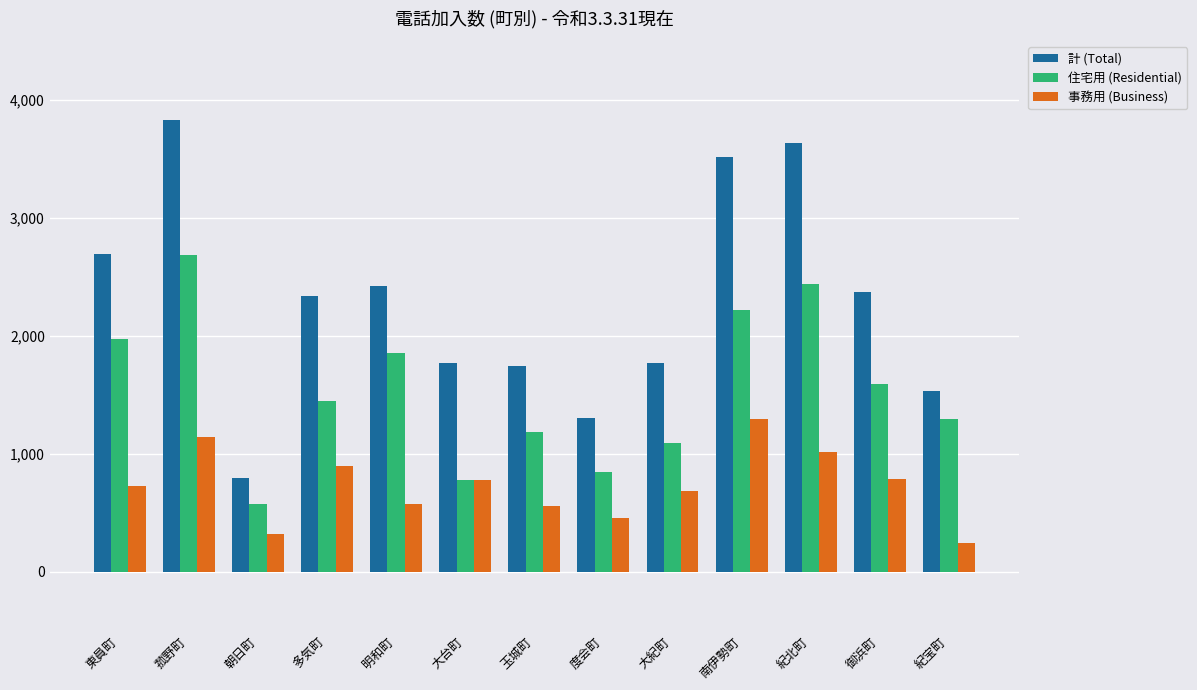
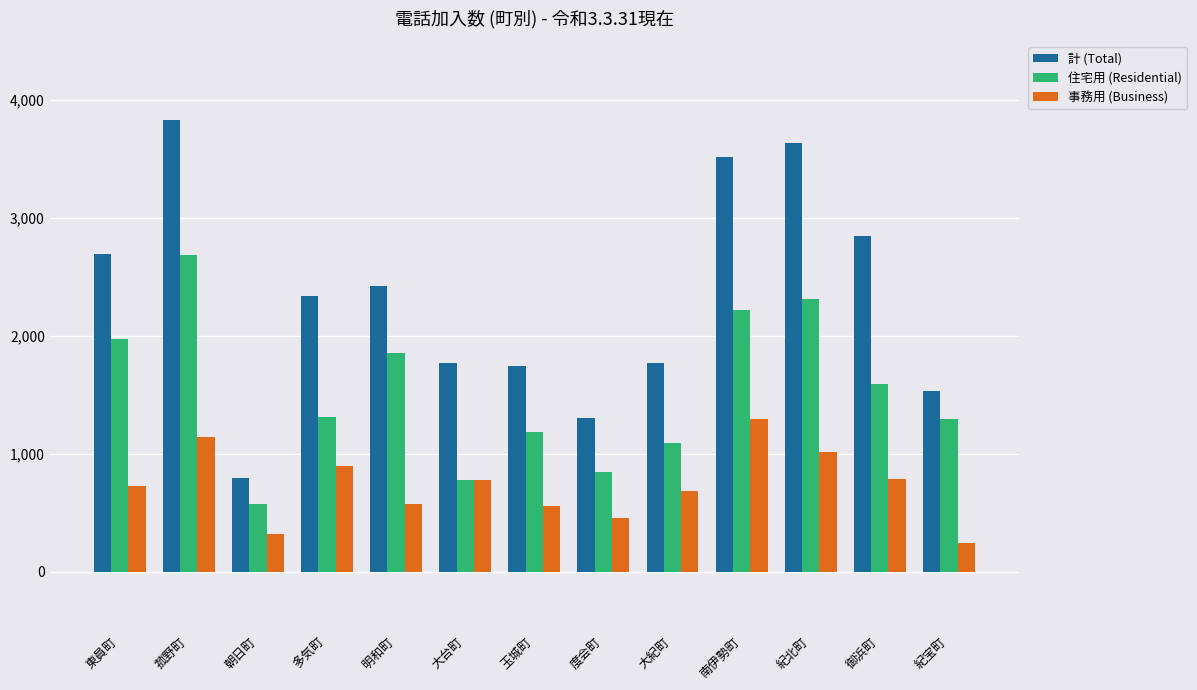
  {
    "計 (Total)": {
      "東員町": "2,700",
      "菰野町": "3,830",
      "朝日町": "800",
      "多気町": "2,340",
      "明和町": "2,430",
      "大台町": "1,770",
      "玉城町": "1,740",
      "度会町": "1,300",
      "大紀町": "1,770",
      "南伊勢町": "3,520",
      "紀北町": "3,640",
-     "御浜町": "2,370",
+     "御浜町": "2,850",
      "紀宝町": "1,540"
    },
    "住宅用 (Residential)": {
      "東員町": "1,970",
      "菰野町": "2,690",
      "朝日町": "570",
-     "多気町": "1,450",
+     "多気町": "1,310",
      "明和町": "1,860",
      "大台町": "780",
      "玉城町": "1,180",
      "度会町": "850",
      "大紀町": "1,090",
      "南伊勢町": "2,220",
-     "紀北町": "2,440",
+     "紀北町": "2,320",
      "御浜町": "1,590",
      "紀宝町": "1,290"
    },
    "事務用 (Business)": {
      "東員町": "720",
      "菰野町": "1,140",
      "朝日町": "320",
      "多気町": "900",
      "明和町": "570",
      "大台町": "780",
      "玉城町": "560",
      "度会町": "460",
      "大紀町": "680",
      "南伊勢町": "1,300",
      "紀北町": "1,020",
      "御浜町": "780",
      "紀宝町": "240"
    }
  }
